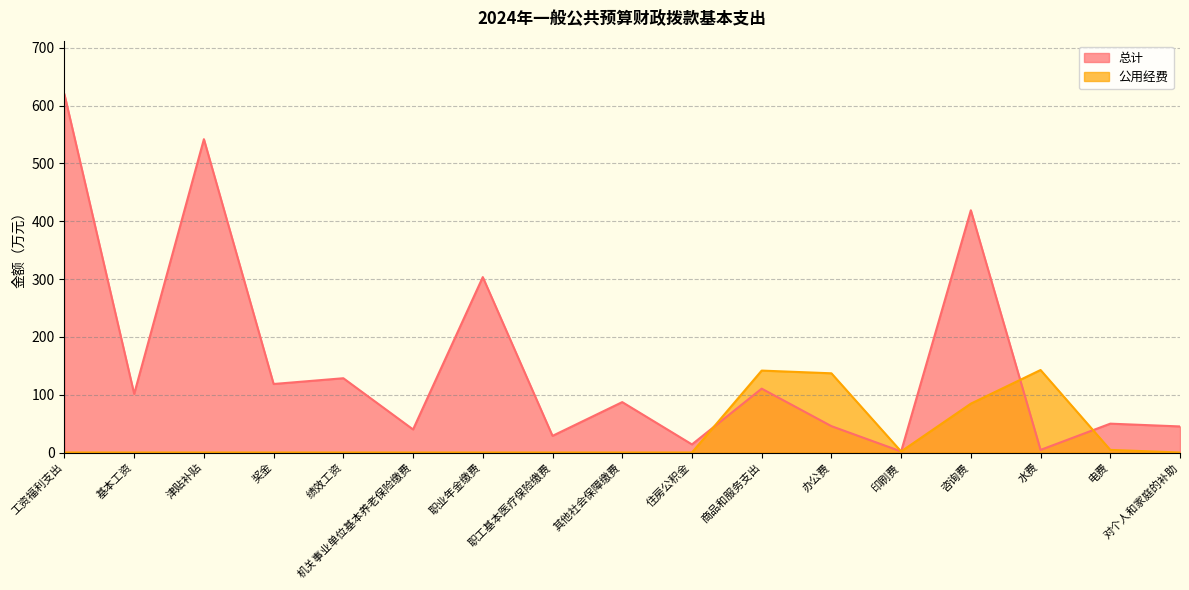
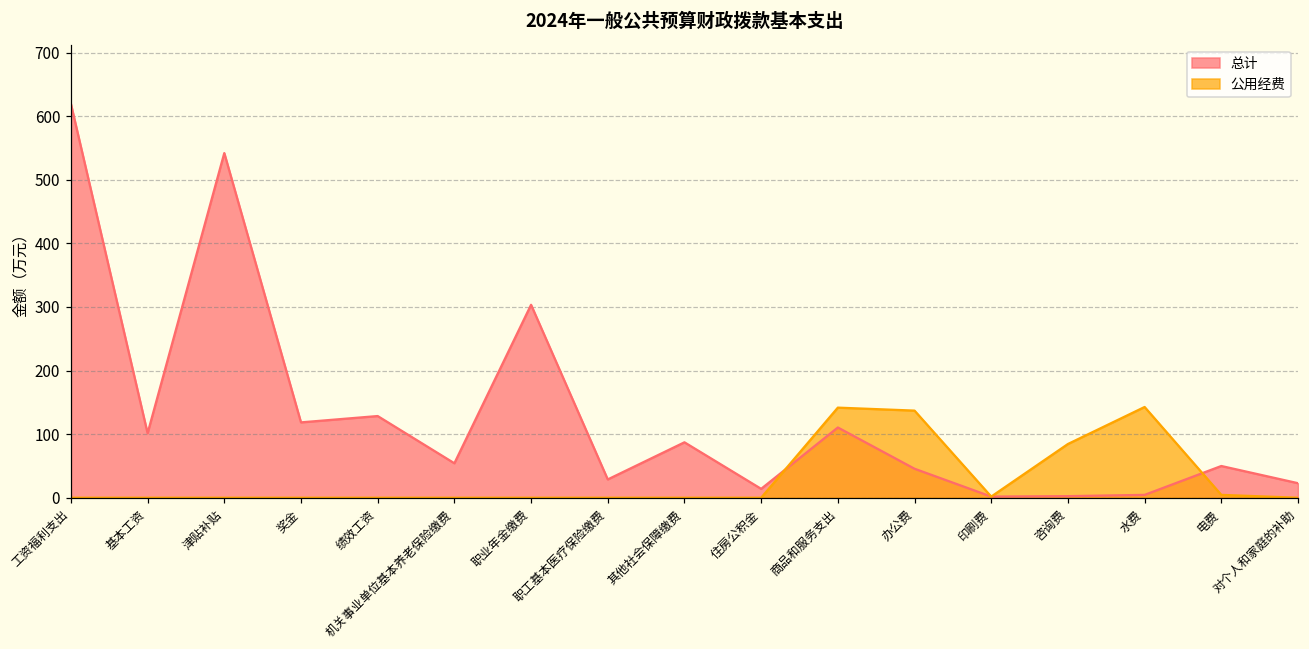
  {
    "总计": {
      "工资福利支出": 620,
      "基本工资": 100,
      "津贴补贴": 540,
      "奖金": 120,
      "绩效工资": 130,
-     "机关事业单位基本养老保险缴费": 40,
+     "机关事业单位基本养老保险缴费": 50,
      "职业年金缴费": 300,
      "职工基本医疗保险缴费": 30,
      "其他社会保障缴费": 90,
      "住房公积金": 10,
      "商品和服务支出": 110,
      "办公费": 50,
-     "咨询费": 420,
+     "咨询费": 0,
      "水费": 0,
      "电费": 50,
-     "对个人和家庭的补助": 50
+     "对个人和家庭的补助": 20
    },
    "公用经费": {
      "工资福利支出": 0,
      "基本工资": 0,
      "津贴补贴": 0,
      "奖金": 0,
      "绩效工资": 0,
      "机关事业单位基本养老保险缴费": 0,
      "职业年金缴费": 0,
      "职工基本医疗保险缴费": 0,
      "其他社会保障缴费": 0,
      "住房公积金": 0,
      "商品和服务支出": 140,
      "办公费": 140,
      "咨询费": 80,
      "水费": 140,
      "电费": 0,
      "对个人和家庭的补助": 0
    }
  }
